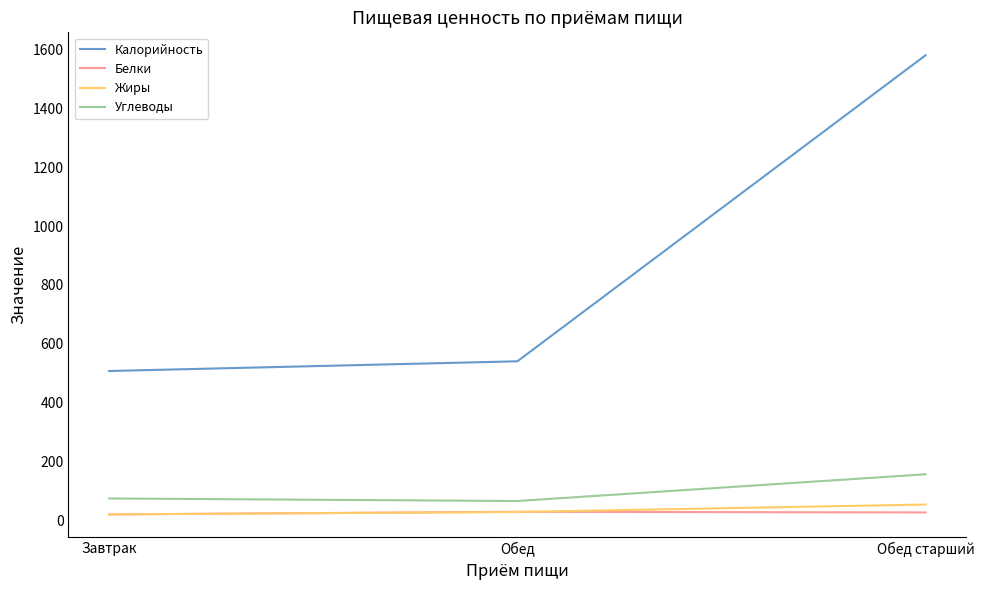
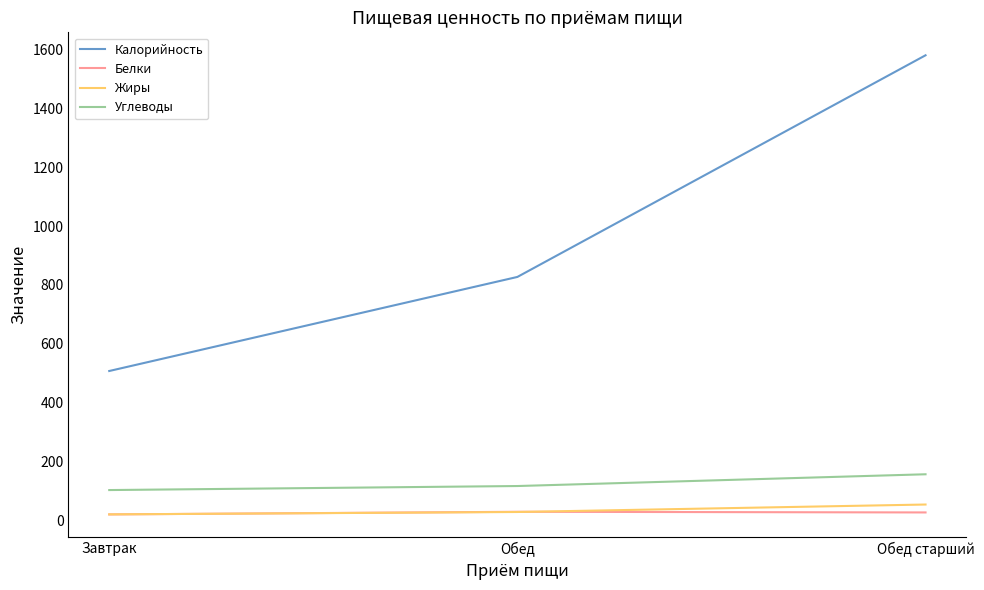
  {
    "Калорийность": {
      "Завтрак": 510,
-     "Обед": 540,
+     "Обед": 830,
      "Обед старший": 1580
    },
    "Белки": {
      "Обед старший": 30
    },
    "Жиры": {
      "Обед старший": 50
    },
    "Углеводы": {
-     "Завтрак": 70,
-     "Обед": 60,
+     "Завтрак": 100,
+     "Обед": 120,
      "Обед старший": 160
    }
  }
